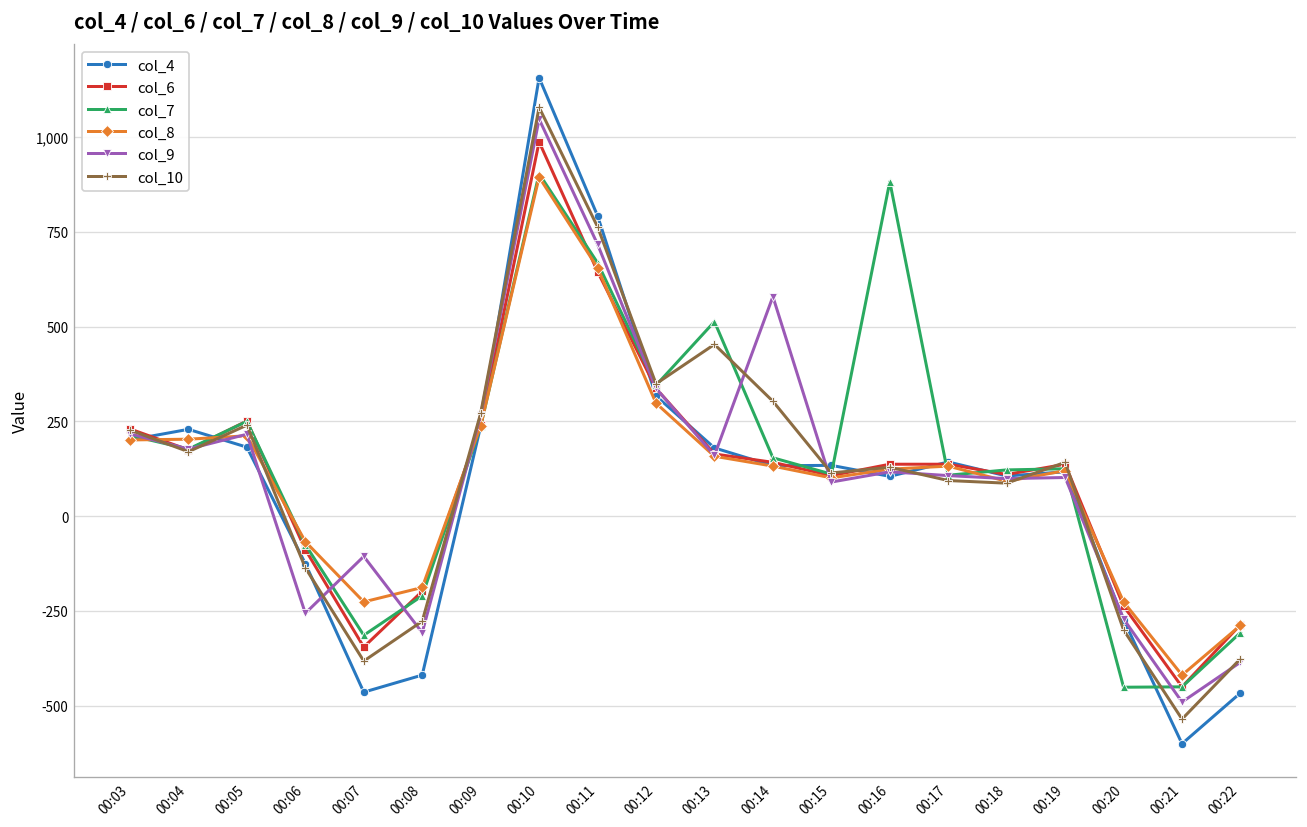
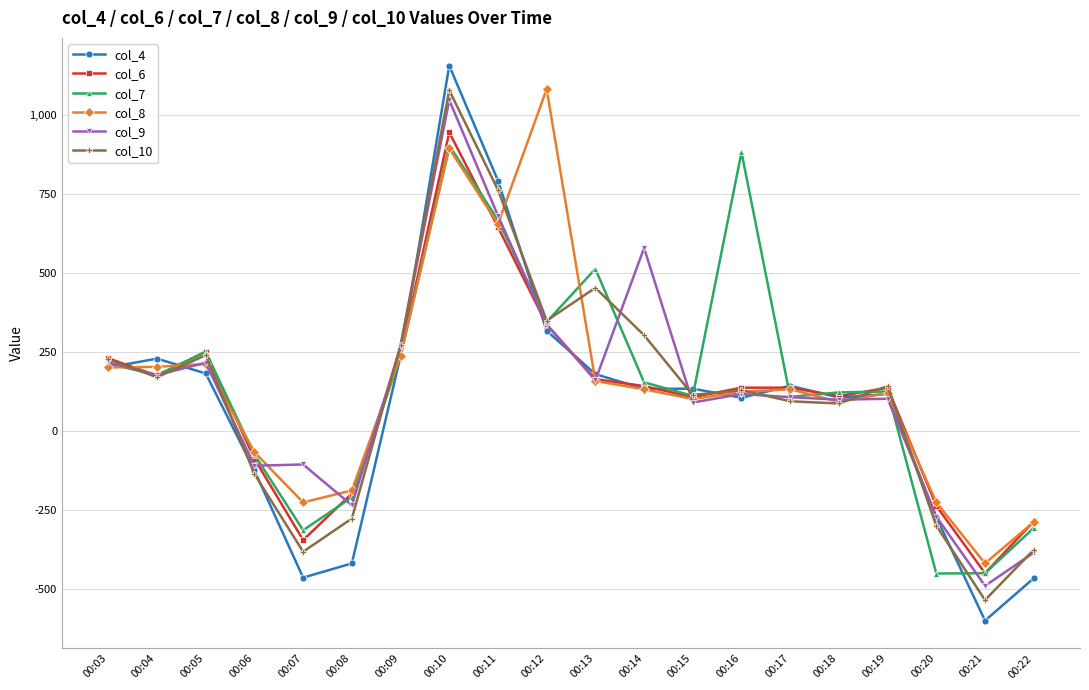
  {
    "col_4": {
      "00:04": "230",
      "00:05": "180",
      "00:06": "-130",
      "00:07": "-460",
      "00:08": "-420",
      "00:10": "1,160",
      "00:11": "790",
      "00:12": "320",
      "00:13": "180",
      "00:15": "130",
      "00:16": "110",
      "00:21": "-600",
      "00:22": "-470"
    },
    "col_6": {
      "00:06": "-90",
      "00:07": "-350",
      "00:08": "-200",
-     "00:10": "990",
+     "00:10": "950",
      "00:11": "650",
      "00:14": "140",
      "00:20": "-240"
    },
    "col_7": {
      "00:07": "-310",
      "00:08": "-210",
      "00:10": "900",
      "00:11": "670",
      "00:13": "510",
      "00:14": "150",
      "00:16": "880",
      "00:18": "120",
      "00:20": "-450",
      "00:22": "-310"
    },
    "col_8": {
      "00:04": "200",
      "00:07": "-230",
      "00:08": "-190",
      "00:10": "890",
      "00:11": "660",
-     "00:12": "300",
+     "00:12": "1,080",
      "00:20": "-230",
      "00:21": "-420"
    },
    "col_9": {
-     "00:06": "-260",
+     "00:06": "-110",
      "00:07": "-110",
-     "00:08": "-310",
+     "00:08": "-240",
      "00:10": "1,050",
-     "00:11": "720",
+     "00:11": "680",
      "00:14": "580",
      "00:15": "90",
      "00:19": "100",
      "00:21": "-490",
      "00:22": "-390"
    },
    "col_10": {
      "00:05": "240",
      "00:06": "-140",
      "00:07": "-380",
      "00:08": "-280",
      "00:10": "1,080",
      "00:11": "760",
      "00:13": "450",
      "00:14": "300",
      "00:17": "90",
      "00:20": "-300",
      "00:21": "-540",
      "00:22": "-380"
    }
  }
